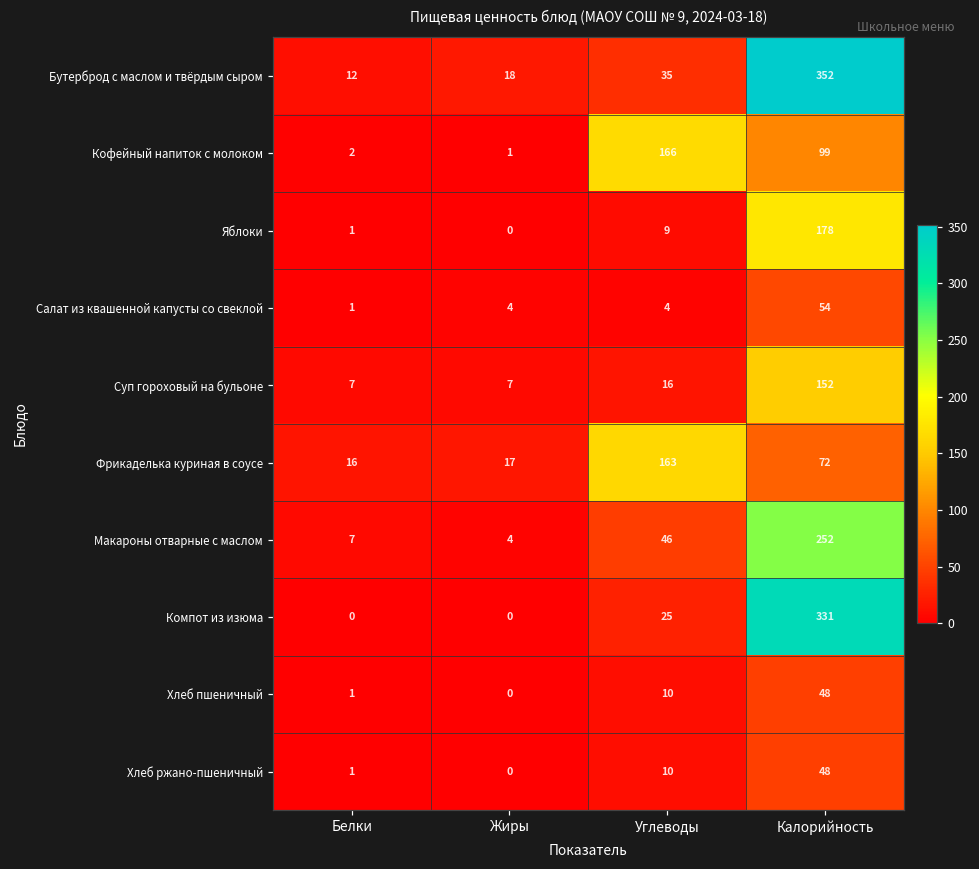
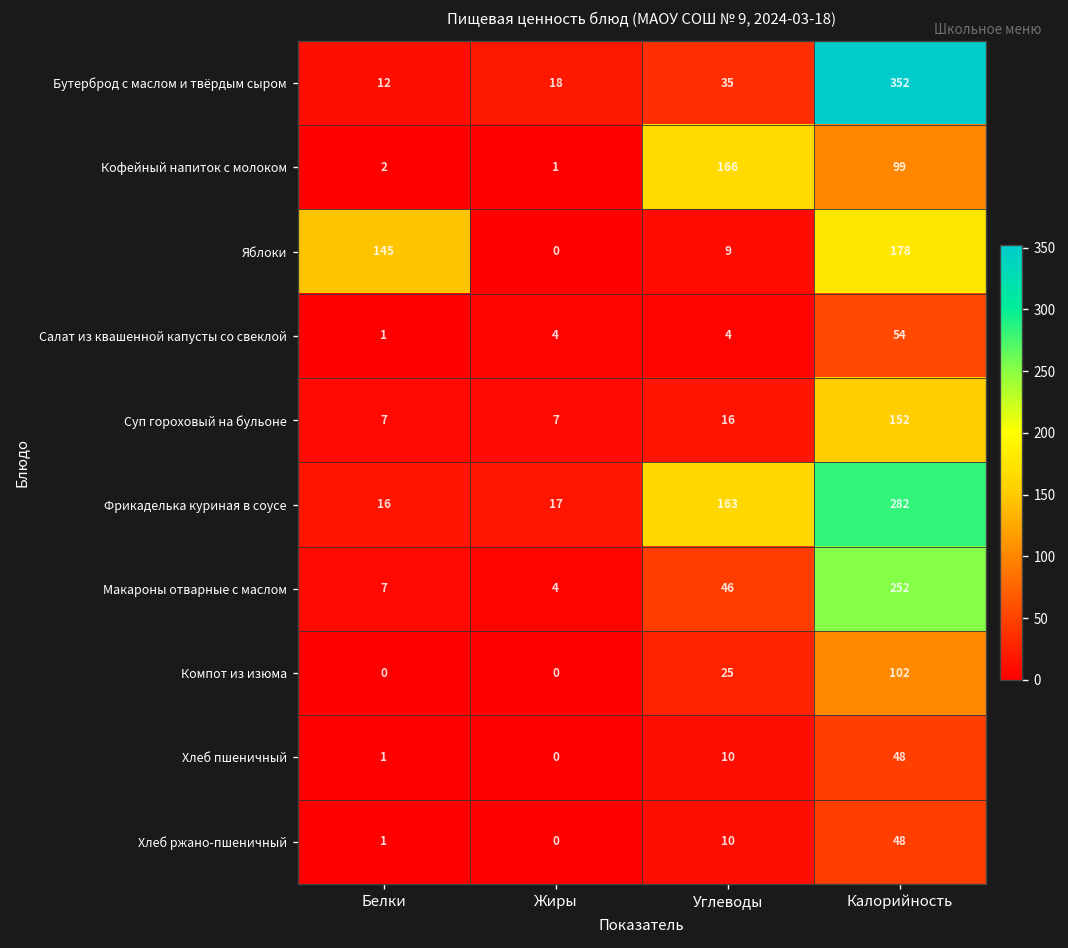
  {
    "Бутерброд с маслом и твёрдым сыром": {
      "Белки": 12,
      "Жиры": 18,
      "Углеводы": 35,
      "Калорийность": 352
    },
    "Кофейный напиток с молоком": {
      "Белки": 2,
      "Жиры": 1,
      "Углеводы": 166,
      "Калорийность": 99
    },
    "Яблоки": {
-     "Белки": 1,
+     "Белки": 145,
      "Жиры": 0,
      "Углеводы": 9,
      "Калорийность": 178
    },
    "Салат из квашенной капусты со свеклой": {
      "Белки": 1,
      "Жиры": 4,
      "Углеводы": 4,
      "Калорийность": 54
    },
    "Суп гороховый на бульоне": {
      "Белки": 7,
      "Жиры": 7,
      "Углеводы": 16,
      "Калорийность": 152
    },
    "Фрикаделька куриная в соусе": {
      "Белки": 16,
      "Жиры": 17,
      "Углеводы": 163,
-     "Калорийность": 72
+     "Калорийность": 282
    },
    "Макароны отварные с маслом": {
      "Белки": 7,
      "Жиры": 4,
      "Углеводы": 46,
      "Калорийность": 252
    },
    "Компот из изюма": {
      "Белки": 0,
      "Жиры": 0,
      "Углеводы": 25,
-     "Калорийность": 331
+     "Калорийность": 102
    },
    "Хлеб пшеничный": {
      "Белки": 1,
      "Жиры": 0,
      "Углеводы": 10,
      "Калорийность": 48
    },
    "Хлеб ржано-пшеничный": {
      "Белки": 1,
      "Жиры": 0,
      "Углеводы": 10,
      "Калорийность": 48
    }
  }
